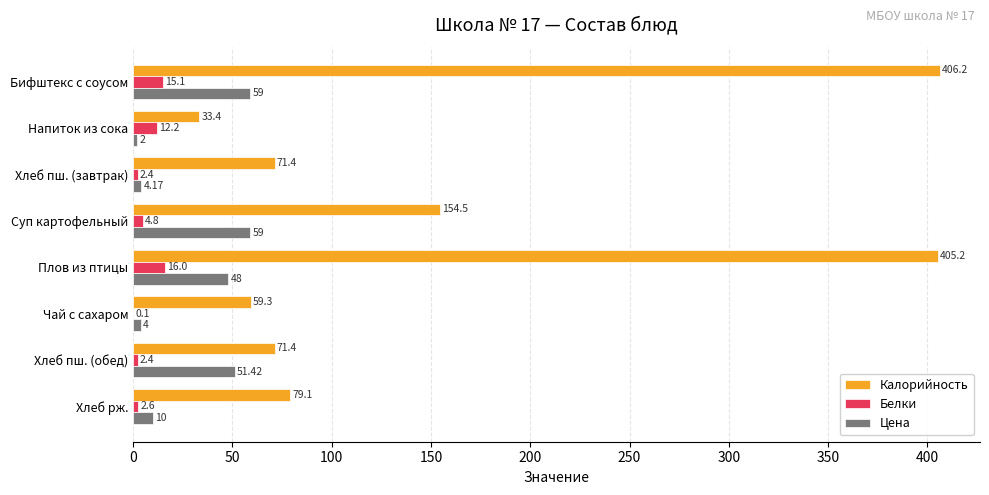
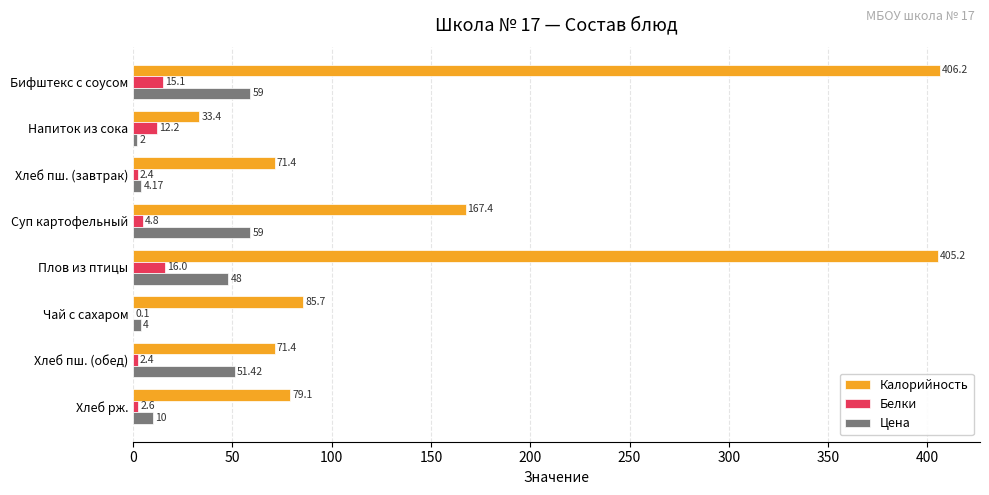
  {
    "Калорийность": {
      "Бифштекс с соусом": 406.2,
      "Напиток из сока": 33.4,
      "Хлеб пш. (завтрак)": 71.4,
-     "Суп картофельный": 154.5,
+     "Суп картофельный": 167.4,
      "Плов из птицы": 405.2,
-     "Чай с сахаром": 59.3,
+     "Чай с сахаром": 85.7,
      "Хлеб пш. (обед)": 71.4,
      "Хлеб рж.": 79.1
    },
    "Белки": {
      "Бифштекс с соусом": 15.1,
      "Напиток из сока": 12.2,
      "Хлеб пш. (завтрак)": 2.4,
      "Суп картофельный": 4.8,
      "Плов из птицы": 16.0,
      "Чай с сахаром": 0.1,
      "Хлеб пш. (обед)": 2.4,
      "Хлеб рж.": 2.6
    },
    "Цена": {
      "Бифштекс с соусом": 59,
      "Напиток из сока": 2,
      "Хлеб пш. (завтрак)": 4.17,
      "Суп картофельный": 59,
      "Плов из птицы": 48,
      "Чай с сахаром": 4,
      "Хлеб пш. (обед)": 51.42,
      "Хлеб рж.": 10
    }
  }
